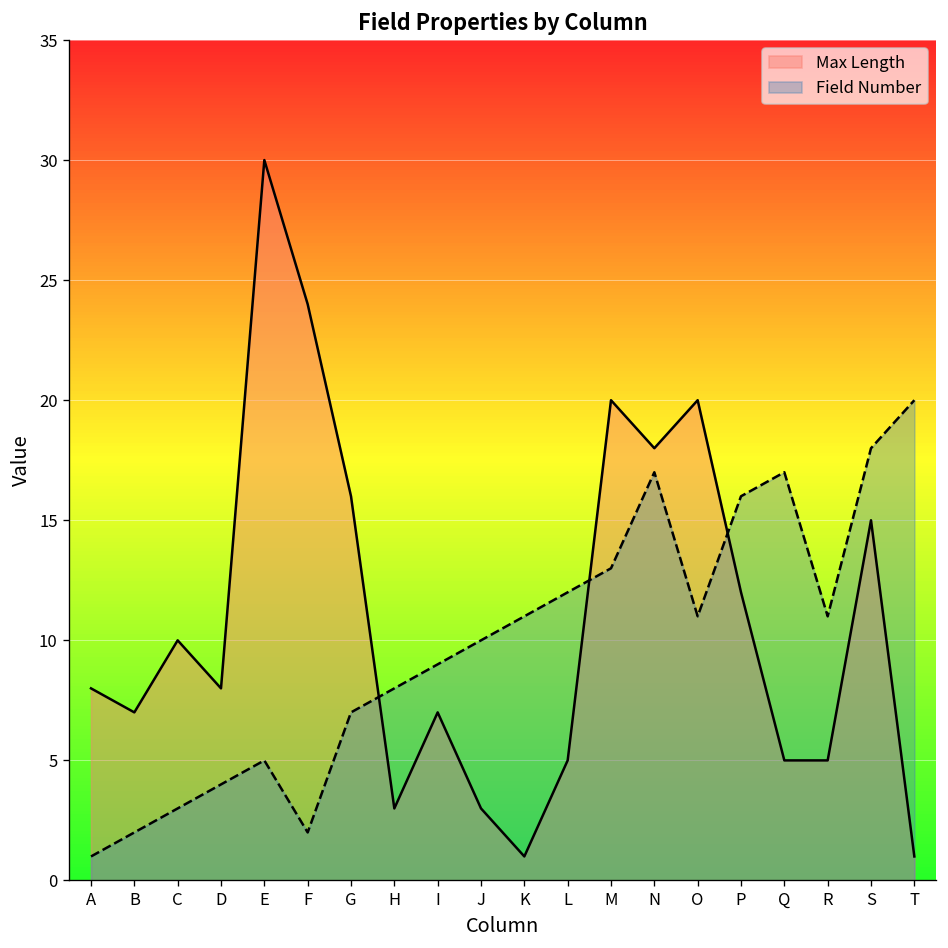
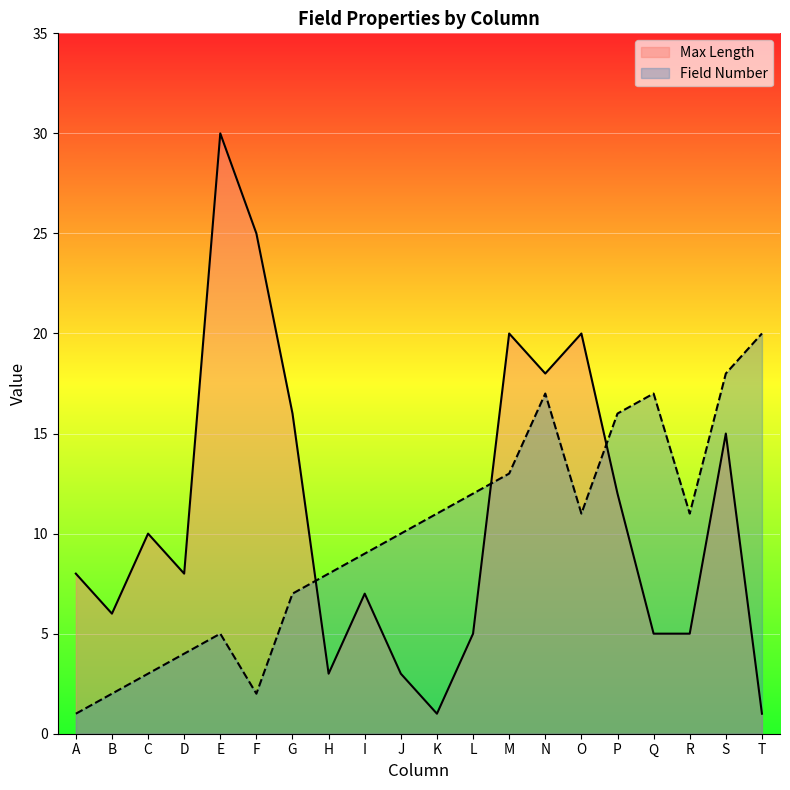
  {
    "Max Length": {
      "A": 8,
-     "B": 7,
+     "B": 6,
      "C": 10,
      "D": 8,
      "E": 30,
-     "F": 24,
+     "F": 25,
      "G": 16,
      "H": 3,
      "I": 7,
      "J": 3,
      "K": 1,
      "L": 5,
      "M": 20,
      "N": 18,
      "O": 20,
      "P": 12,
      "Q": 5,
      "R": 5,
      "S": 15,
      "T": 1
    },
    "Field Number": {
      "A": 1,
      "B": 2,
      "C": 3,
      "D": 4,
      "E": 5,
      "F": 2,
      "G": 7,
      "H": 8,
      "I": 9,
      "J": 10,
      "K": 11,
      "L": 12,
      "M": 13,
      "N": 17,
      "O": 11,
      "P": 16,
      "Q": 17,
      "R": 11,
      "S": 18,
      "T": 20
    }
  }
